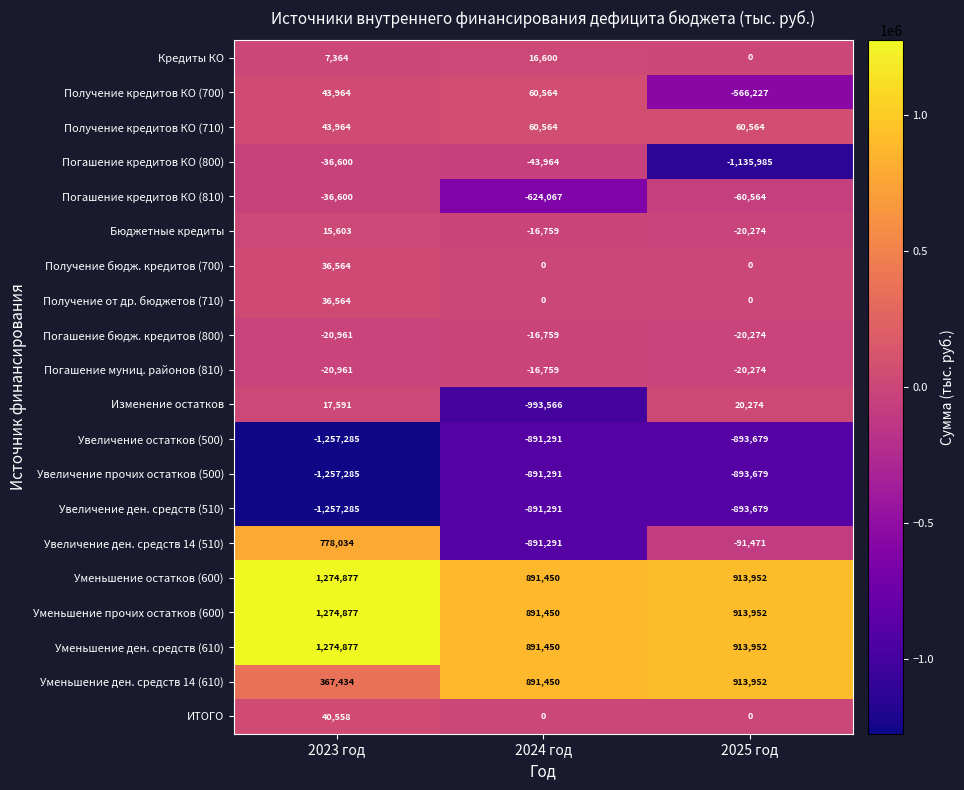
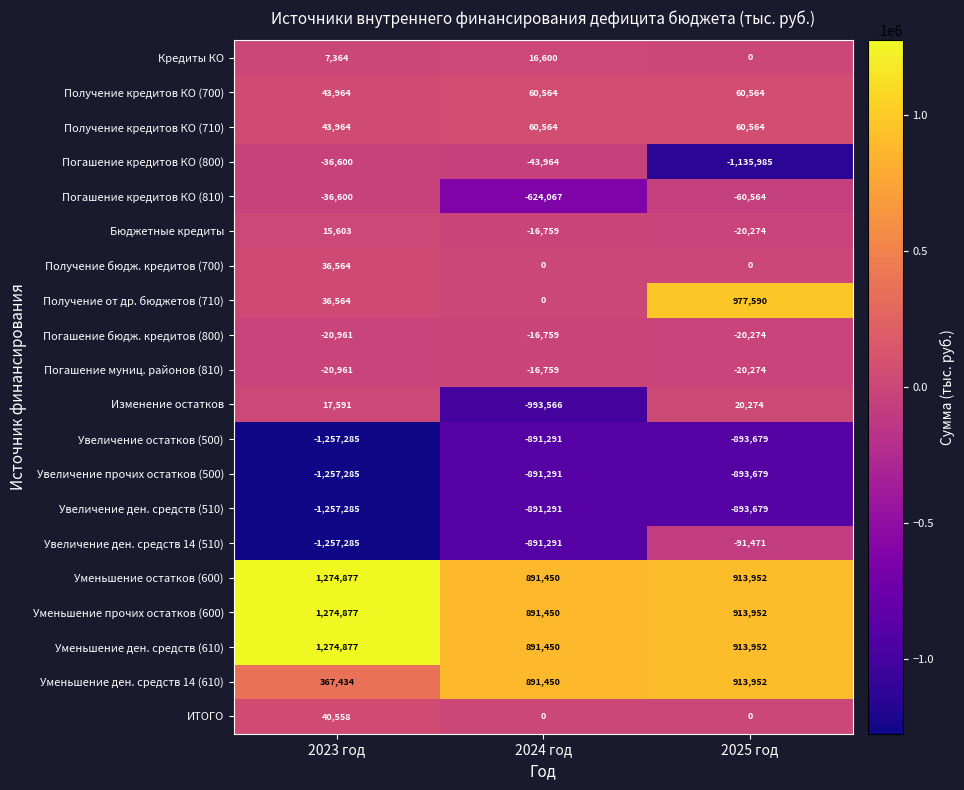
  {
    "Кредиты КО": {
      "2023 год": "7,364",
      "2024 год": "16,600",
      "2025 год": "0"
    },
    "Получение кредитов КО (700)": {
      "2023 год": "43,964",
      "2024 год": "60,564",
-     "2025 год": "-566,227"
+     "2025 год": "60,564"
    },
    "Получение кредитов КО (710)": {
      "2023 год": "43,964",
      "2024 год": "60,564",
      "2025 год": "60,564"
    },
    "Погашение кредитов КО (800)": {
      "2023 год": "-36,600",
      "2024 год": "-43,964",
      "2025 год": "-1,135,985"
    },
    "Погашение кредитов КО (810)": {
      "2023 год": "-36,600",
      "2024 год": "-624,067",
      "2025 год": "-60,564"
    },
    "Бюджетные кредиты": {
      "2023 год": "15,603",
      "2024 год": "-16,759",
      "2025 год": "-20,274"
    },
    "Получение бюдж. кредитов (700)": {
      "2023 год": "36,564",
      "2024 год": "0",
      "2025 год": "0"
    },
    "Получение от др. бюджетов (710)": {
      "2023 год": "36,564",
      "2024 год": "0",
-     "2025 год": "0"
+     "2025 год": "977,590"
    },
    "Погашение бюдж. кредитов (800)": {
      "2023 год": "-20,961",
      "2024 год": "-16,759",
      "2025 год": "-20,274"
    },
    "Погашение муниц. районов (810)": {
      "2023 год": "-20,961",
      "2024 год": "-16,759",
      "2025 год": "-20,274"
    },
    "Изменение остатков": {
      "2023 год": "17,591",
      "2024 год": "-993,566",
      "2025 год": "20,274"
    },
    "Увеличение остатков (500)": {
      "2023 год": "-1,257,285",
      "2024 год": "-891,291",
      "2025 год": "-893,679"
    },
    "Увеличение прочих остатков (500)": {
      "2023 год": "-1,257,285",
      "2024 год": "-891,291",
      "2025 год": "-893,679"
    },
    "Увеличение ден. средств (510)": {
      "2023 год": "-1,257,285",
      "2024 год": "-891,291",
      "2025 год": "-893,679"
    },
    "Увеличение ден. средств 14 (510)": {
-     "2023 год": "778,034",
+     "2023 год": "-1,257,285",
      "2024 год": "-891,291",
      "2025 год": "-91,471"
    },
    "Уменьшение остатков (600)": {
      "2023 год": "1,274,877",
      "2024 год": "891,450",
      "2025 год": "913,952"
    },
    "Уменьшение прочих остатков (600)": {
      "2023 год": "1,274,877",
      "2024 год": "891,450",
      "2025 год": "913,952"
    },
    "Уменьшение ден. средств (610)": {
      "2023 год": "1,274,877",
      "2024 год": "891,450",
      "2025 год": "913,952"
    },
    "Уменьшение ден. средств 14 (610)": {
      "2023 год": "367,434",
      "2024 год": "891,450",
      "2025 год": "913,952"
    },
    "ИТОГО": {
      "2023 год": "40,558",
      "2024 год": "0",
      "2025 год": "0"
    }
  }
